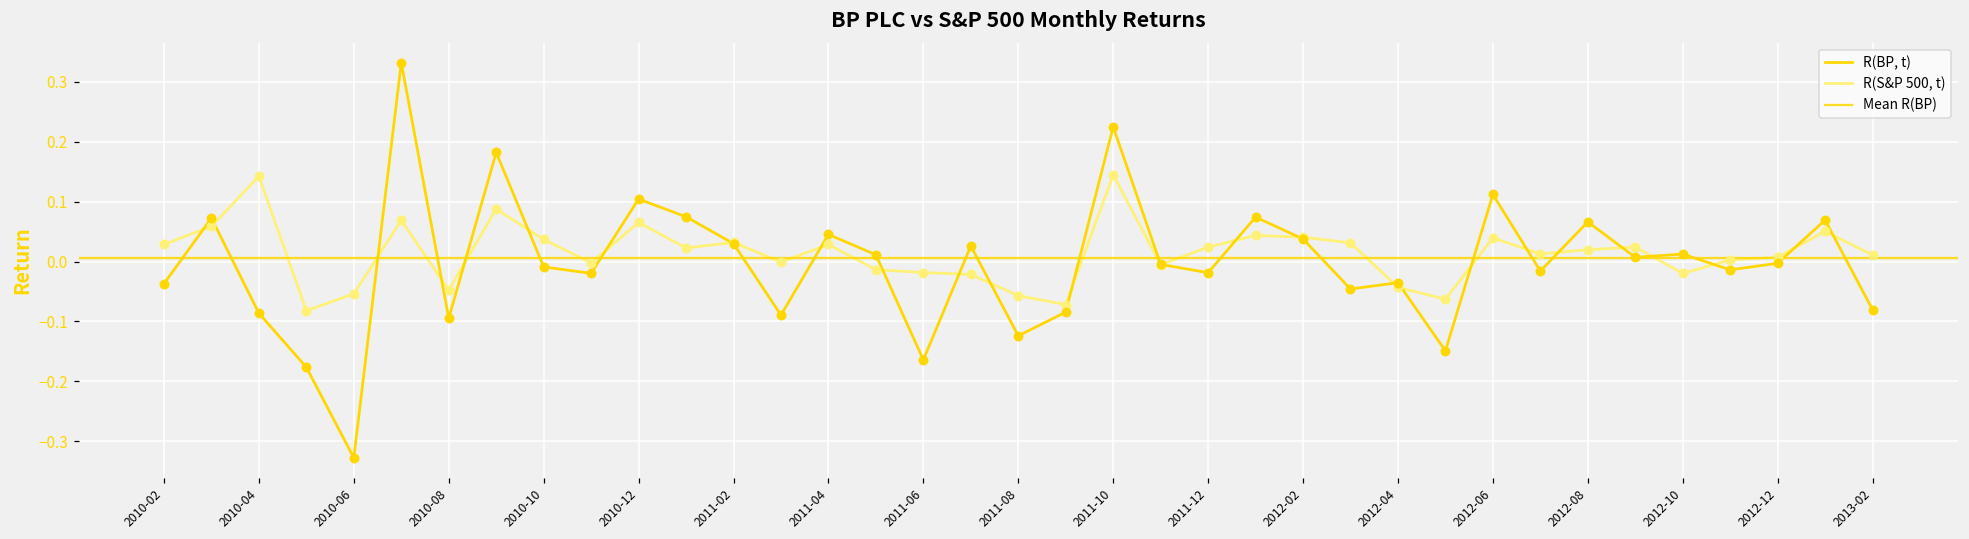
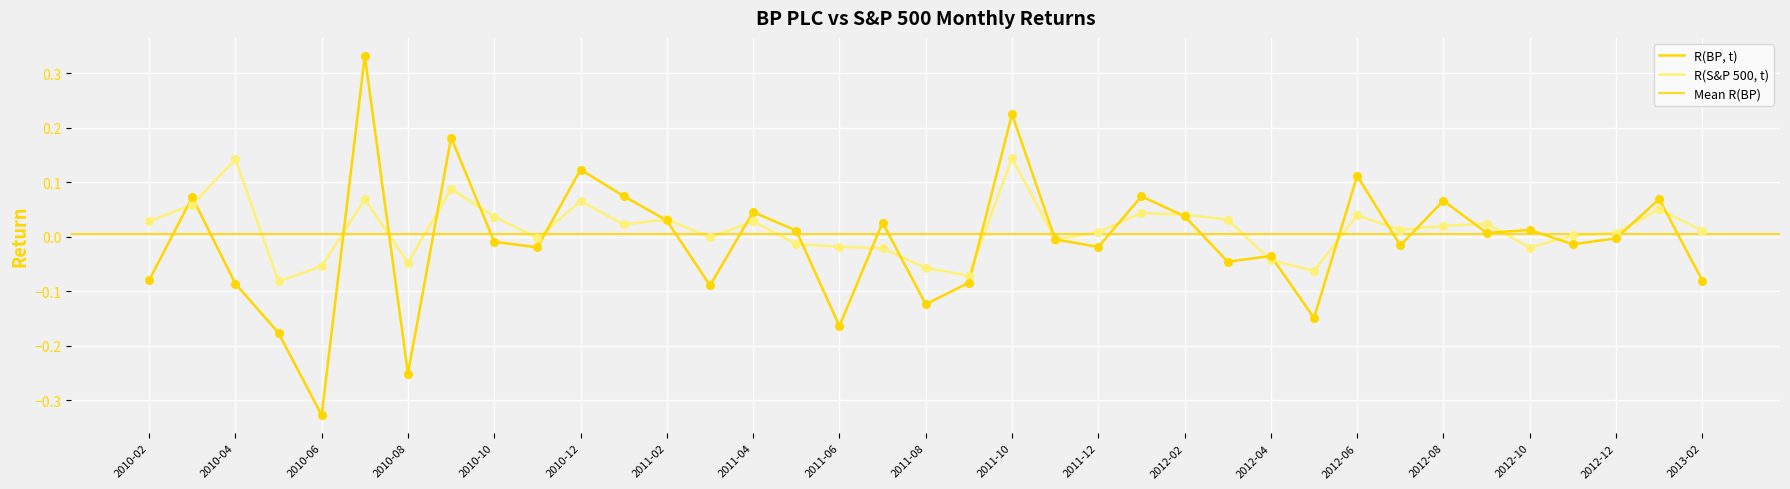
  {
    "R(BP, t)": {
-     "2010-02": -0.04,
+     "2010-02": -0.08,
      "2010-04": -0.09,
      "2010-06": -0.33,
-     "2010-08": -0.09,
+     "2010-08": -0.25,
      "2010-10": -0.01,
-     "2010-12": 0.10,
+     "2010-12": 0.12,
      "2011-04": 0.05,
      "2011-06": -0.16,
      "2011-08": -0.12,
      "2011-10": 0.22,
      "2011-12": -0.02,
      "2012-04": -0.04,
      "2012-06": 0.11,
      "2012-08": 0.07,
      "2012-10": 0.01,
      "2012-12": 0.00,
      "2013-02": -0.08
    },
    "R(S&P 500, t)": {
      "2010-02": 0.03,
      "2010-04": 0.14,
      "2010-06": -0.05,
      "2010-08": -0.05,
      "2010-10": 0.04,
      "2010-12": 0.07,
      "2011-04": 0.03,
      "2011-06": -0.02,
      "2011-08": -0.06,
      "2011-10": 0.14,
-     "2011-12": 0.02,
+     "2011-12": 0.01,
      "2012-04": -0.04,
      "2012-06": 0.04,
      "2012-08": 0.02,
      "2012-10": -0.02,
      "2012-12": 0.01,
      "2013-02": 0.01
    }
  }
